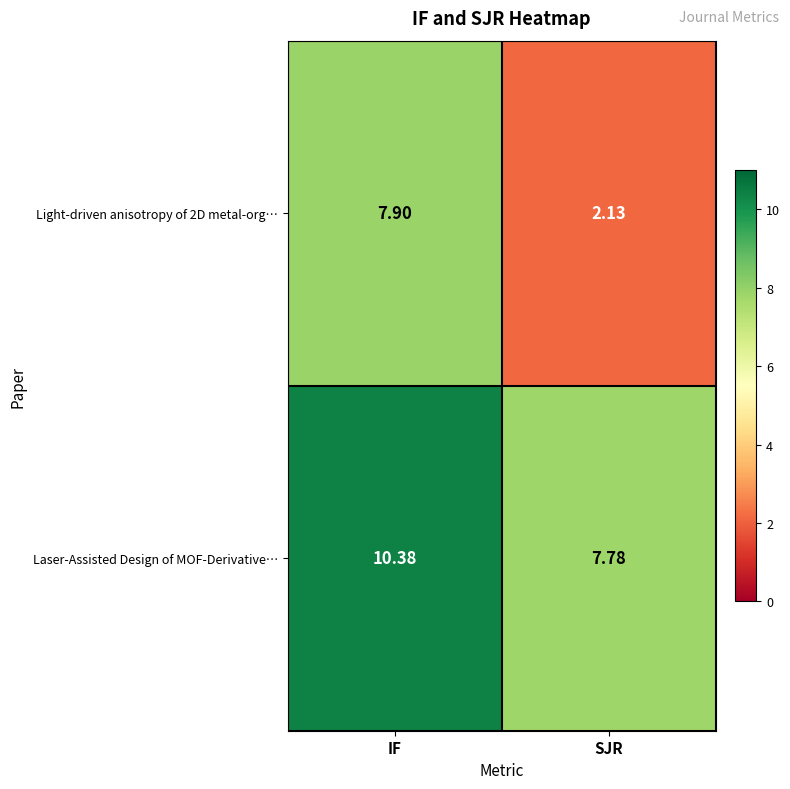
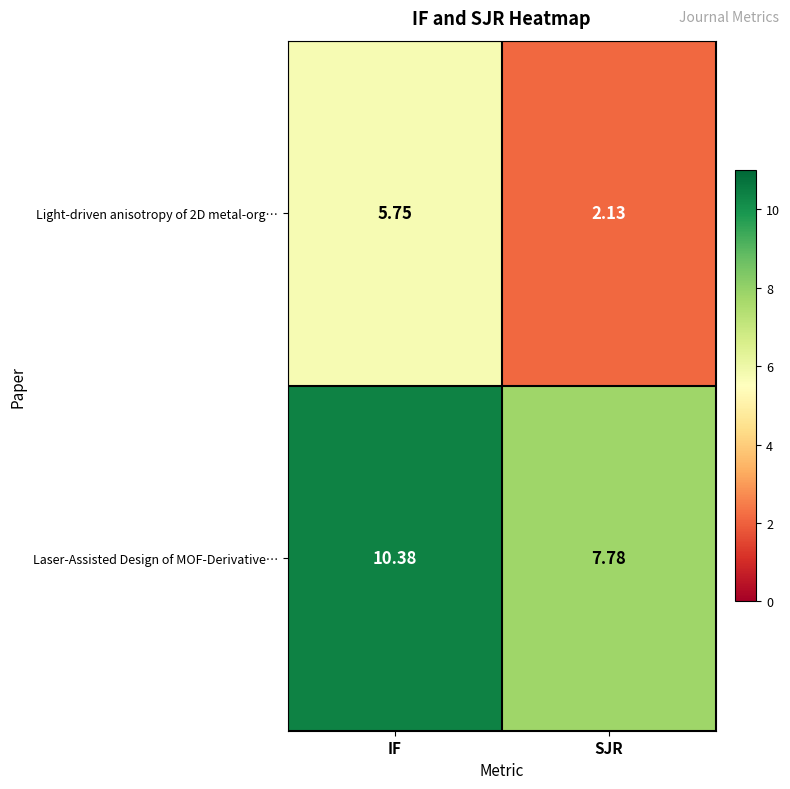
  {
    "Light-driven anisotropy of 2D metal-org…": {
-     "IF": 7.90,
+     "IF": 5.75,
      "SJR": 2.13
    },
    "Laser-Assisted Design of MOF-Derivative…": {
      "IF": 10.38,
      "SJR": 7.78
    }
  }
